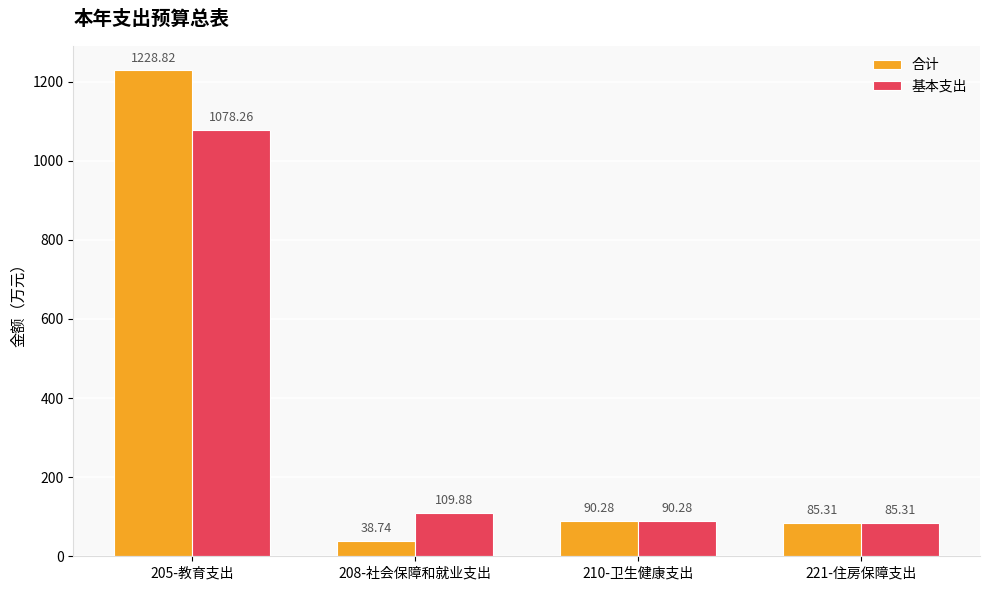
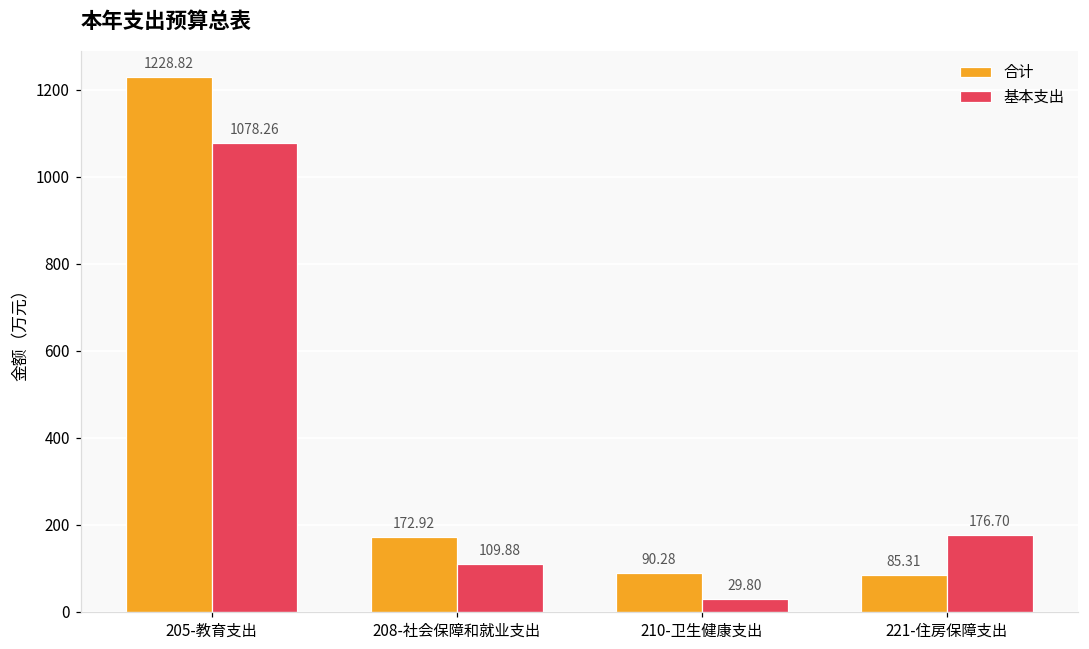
  {
    "合计": {
      "205-教育支出": 1228.82,
-     "208-社会保障和就业支出": 38.74,
+     "208-社会保障和就业支出": 172.92,
      "210-卫生健康支出": 90.28,
      "221-住房保障支出": 85.31
    },
    "基本支出": {
      "205-教育支出": 1078.26,
      "208-社会保障和就业支出": 109.88,
-     "210-卫生健康支出": 90.28,
-     "221-住房保障支出": 85.31
+     "210-卫生健康支出": 29.80,
+     "221-住房保障支出": 176.70
    }
  }
